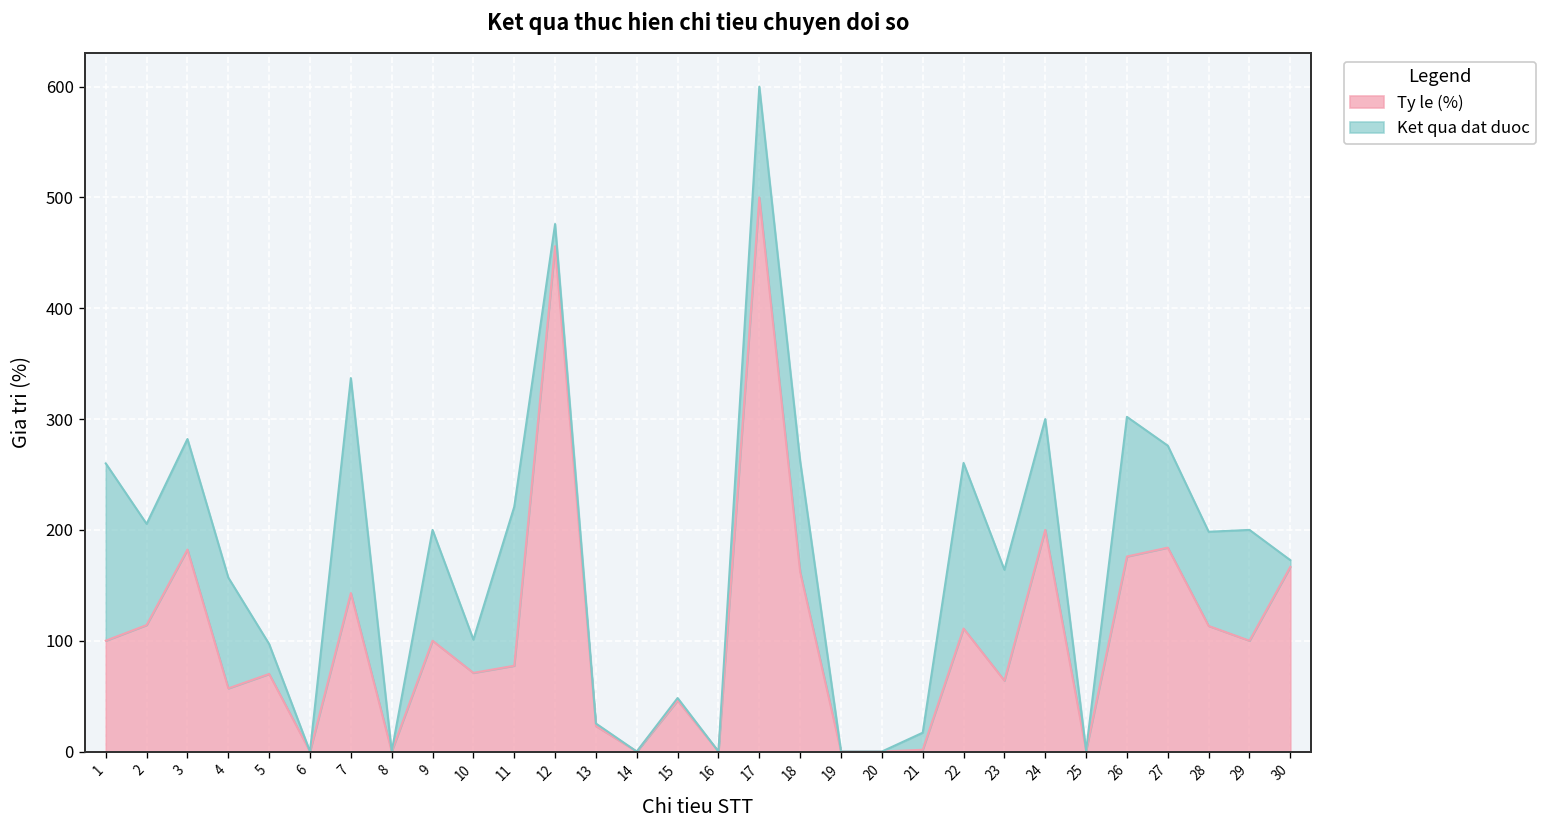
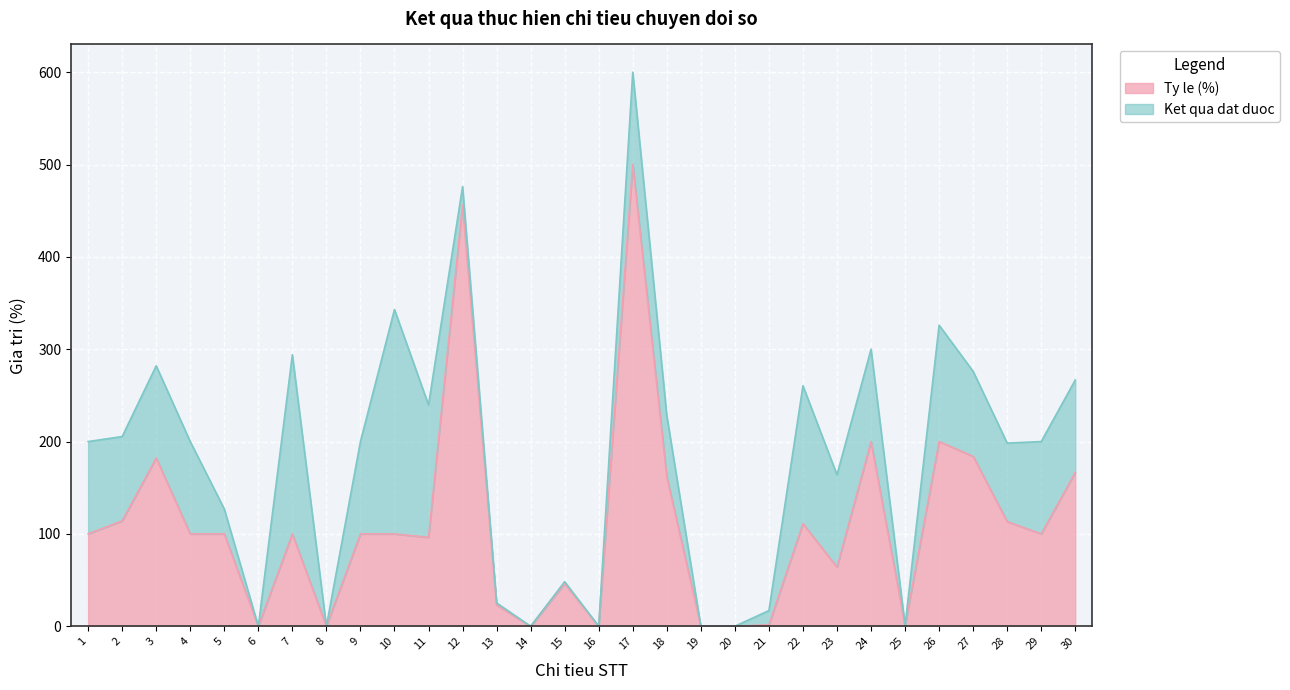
  {
    "Ty le (%)": {
      "1": 100,
      "2": 110,
      "3": 180,
-     "4": 60,
-     "5": 70,
-     "7": 140,
+     "4": 100,
+     "5": 100,
+     "7": 100,
      "9": 100,
-     "10": 70,
-     "11": 80,
+     "10": 100,
+     "11": 100,
      "12": 460,
      "17": 500,
      "18": 160,
      "21": 0,
      "22": 110,
      "23": 60,
      "24": 200,
-     "26": 180,
+     "26": 200,
      "27": 180,
      "28": 110,
      "29": 100,
      "30": 170
    },
    "Ket qua dat duoc": {
-     "1": 160,
+     "1": 100,
      "2": 90,
      "3": 100,
      "4": 100,
      "5": 30,
      "7": 190,
      "9": 100,
-     "10": 30,
+     "10": 240,
      "11": 140,
      "12": 20,
      "17": 100,
-     "18": 100,
+     "18": 70,
      "21": 20,
      "22": 150,
      "23": 100,
      "24": 100,
      "26": 130,
      "27": 90,
      "28": 80,
      "29": 100,
-     "30": 10
+     "30": 100
    }
  }
